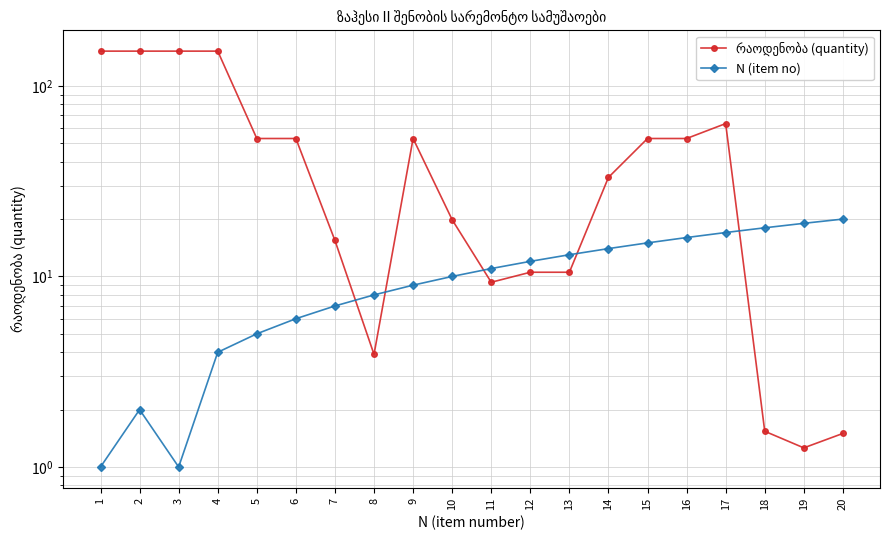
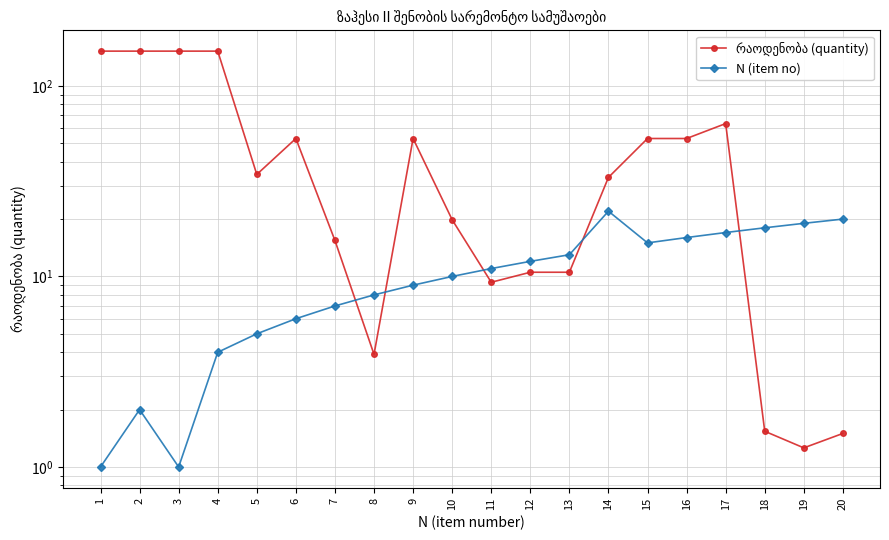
  {
    "რაოდენობა (quantity)": {
      "1": 150,
      "2": 150,
      "3": 150,
      "4": 150,
-     "5": 53,
+     "5": 34,
      "6": 53,
      "7": 15,
      "8": 4,
      "9": 53,
      "10": 20,
      "11": 9,
      "12": 11,
      "13": 11,
      "14": 33,
      "15": 53,
      "16": 53,
      "17": 63,
      "18": 1.5,
      "19": 1.3,
      "20": 1.5
    },
    "N (item no)": {
      "1": 1,
      "2": 2,
      "3": 1,
      "4": 4,
      "5": 5,
      "6": 6,
      "7": 7,
      "8": 8,
      "9": 9,
      "10": 10,
      "11": 11,
      "12": 12,
      "13": 13,
-     "14": 14,
+     "14": 22,
      "15": 15,
      "16": 16,
      "17": 17,
      "18": 18,
      "19": 19,
      "20": 20
    }
  }
